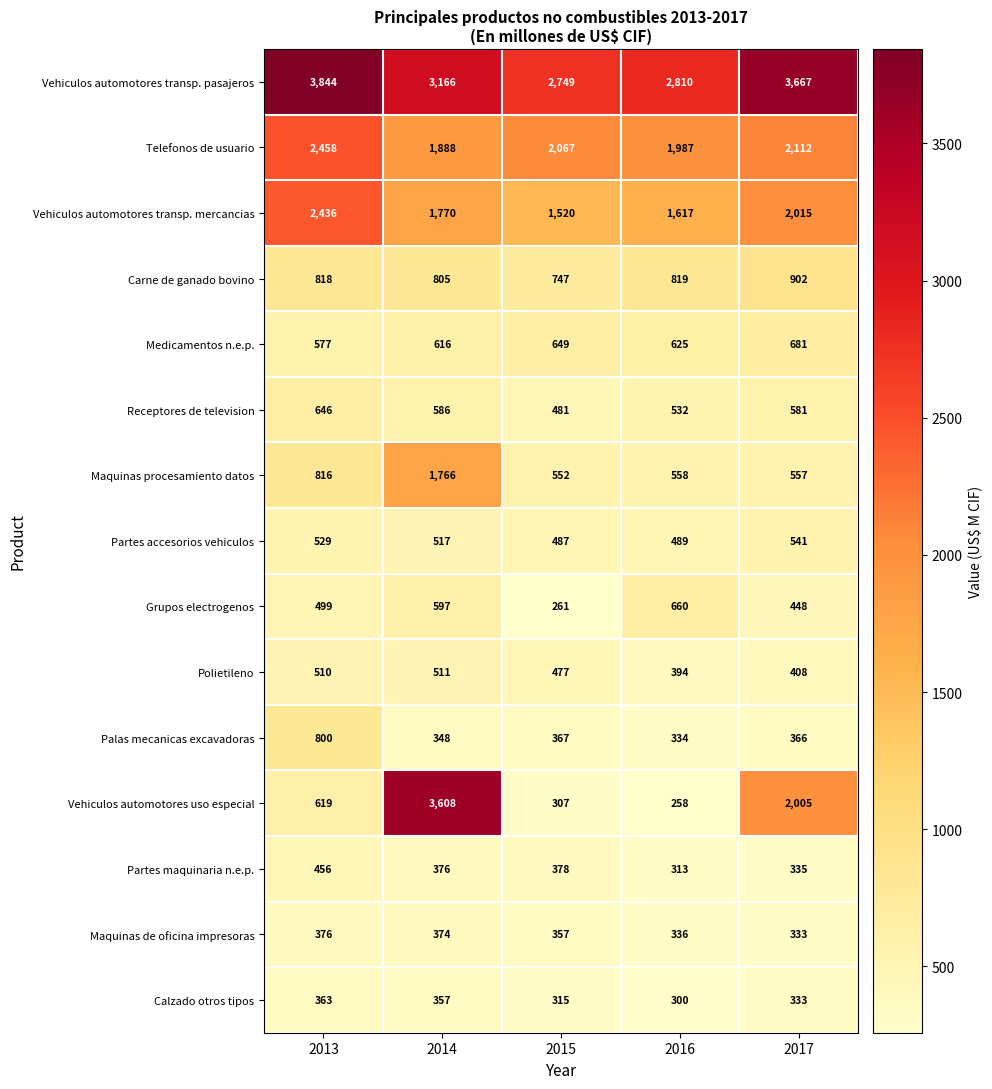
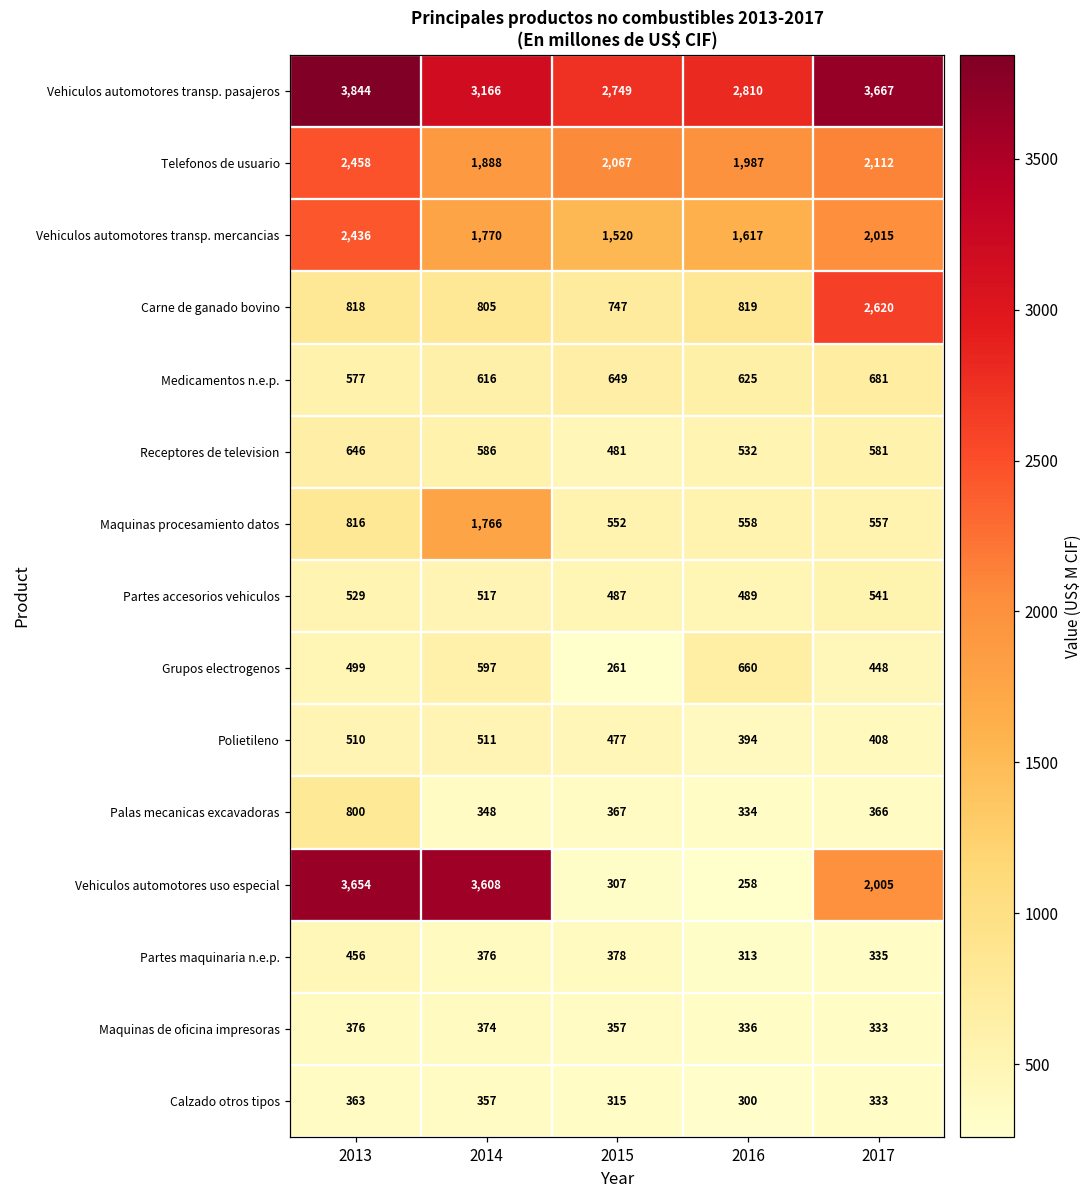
  {
    "Vehiculos automotores transp. pasajeros": {
      "2013": "3,844",
      "2014": "3,166",
      "2015": "2,749",
      "2016": "2,810",
      "2017": "3,667"
    },
    "Telefonos de usuario": {
      "2013": "2,458",
      "2014": "1,888",
      "2015": "2,067",
      "2016": "1,987",
      "2017": "2,112"
    },
    "Vehiculos automotores transp. mercancias": {
      "2013": "2,436",
      "2014": "1,770",
      "2015": "1,520",
      "2016": "1,617",
      "2017": "2,015"
    },
    "Carne de ganado bovino": {
      "2013": "818",
      "2014": "805",
      "2015": "747",
      "2016": "819",
-     "2017": "902"
+     "2017": "2,620"
    },
    "Medicamentos n.e.p.": {
      "2013": "577",
      "2014": "616",
      "2015": "649",
      "2016": "625",
      "2017": "681"
    },
    "Receptores de television": {
      "2013": "646",
      "2014": "586",
      "2015": "481",
      "2016": "532",
      "2017": "581"
    },
    "Maquinas procesamiento datos": {
      "2013": "816",
      "2014": "1,766",
      "2015": "552",
      "2016": "558",
      "2017": "557"
    },
    "Partes accesorios vehiculos": {
      "2013": "529",
      "2014": "517",
      "2015": "487",
      "2016": "489",
      "2017": "541"
    },
    "Grupos electrogenos": {
      "2013": "499",
      "2014": "597",
      "2015": "261",
      "2016": "660",
      "2017": "448"
    },
    "Polietileno": {
      "2013": "510",
      "2014": "511",
      "2015": "477",
      "2016": "394",
      "2017": "408"
    },
    "Palas mecanicas excavadoras": {
      "2013": "800",
      "2014": "348",
      "2015": "367",
      "2016": "334",
      "2017": "366"
    },
    "Vehiculos automotores uso especial": {
-     "2013": "619",
+     "2013": "3,654",
      "2014": "3,608",
      "2015": "307",
      "2016": "258",
      "2017": "2,005"
    },
    "Partes maquinaria n.e.p.": {
      "2013": "456",
      "2014": "376",
      "2015": "378",
      "2016": "313",
      "2017": "335"
    },
    "Maquinas de oficina impresoras": {
      "2013": "376",
      "2014": "374",
      "2015": "357",
      "2016": "336",
      "2017": "333"
    },
    "Calzado otros tipos": {
      "2013": "363",
      "2014": "357",
      "2015": "315",
      "2016": "300",
      "2017": "333"
    }
  }
